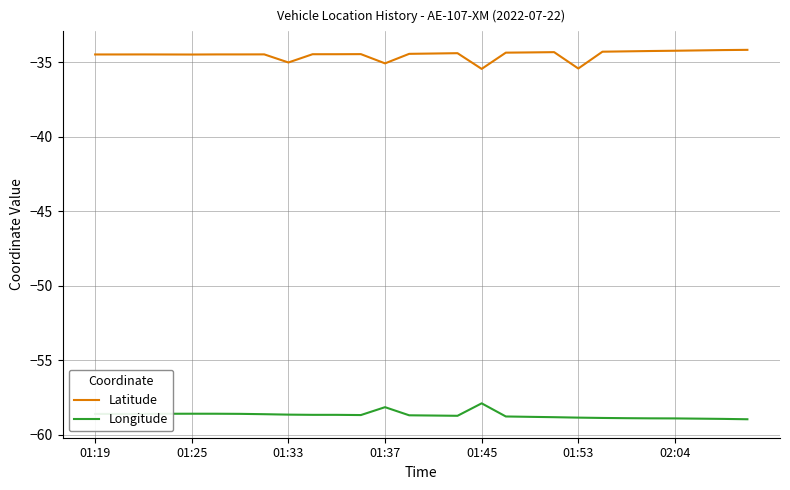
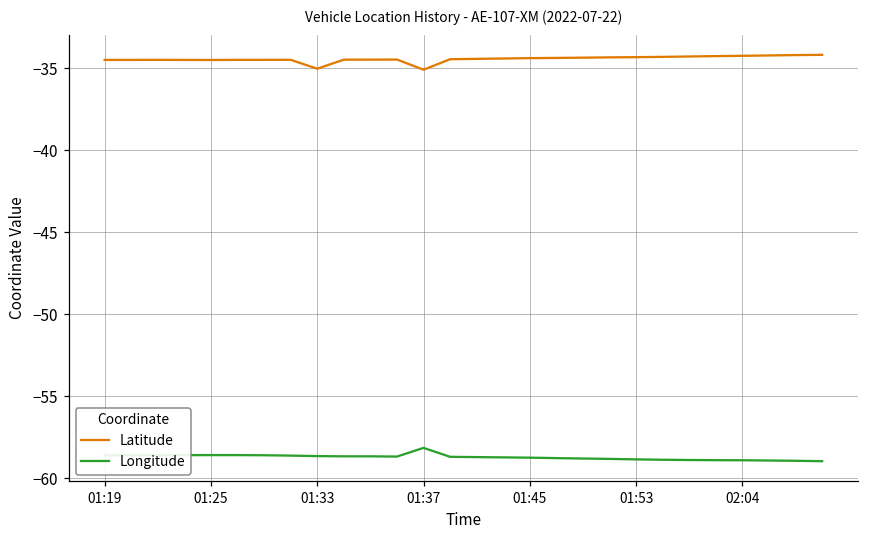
  {
    "Latitude": {
      "01:25": -34.5,
      "01:33": -35.0,
      "01:37": -35.1,
-     "01:45": -35.5,
-     "01:53": -35.4
+     "01:45": -34.4,
+     "01:53": -34.3
    },
    "Longitude": {
      "01:25": -58.6,
      "01:33": -58.7,
      "01:37": -58.2,
-     "01:45": -57.9,
+     "01:45": -58.8,
      "01:53": -58.9
    }
  }
